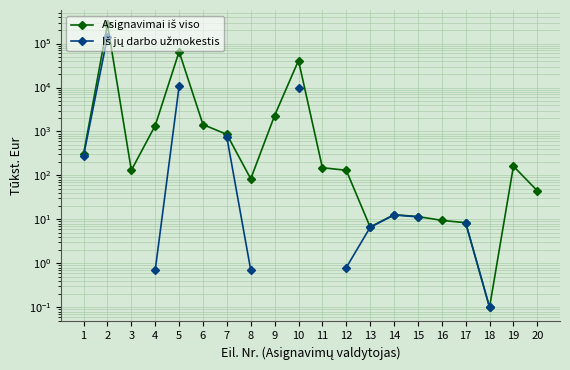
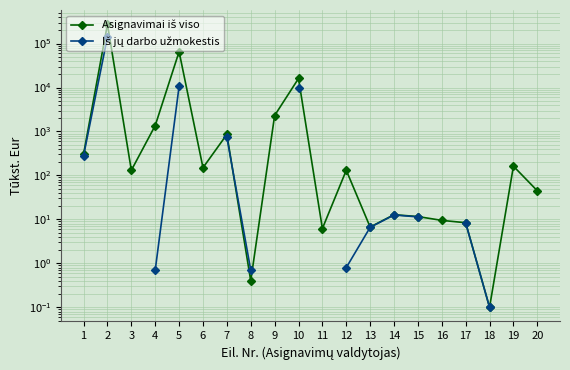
  {
    "Asignavimai iš viso": {
      "3": 130,
      "4": 1400,
      "5": 70000,
-     "6": 1400,
+     "6": 150,
      "7": 900,
-     "8": 80,
+     "8": 0.4,
      "9": 2000,
-     "10": 40000,
-     "11": 150,
+     "10": 16000,
+     "11": 6,
      "12": 130,
      "16": 10,
      "19": 160,
      "20": 40
    },
    "Iš jų darbo užmokestis": {
      "4": 0.7,
      "5": 11000,
      "7": 700,
      "8": 0.7,
      "10": 10000,
      "12": 0.8
    }
  }
